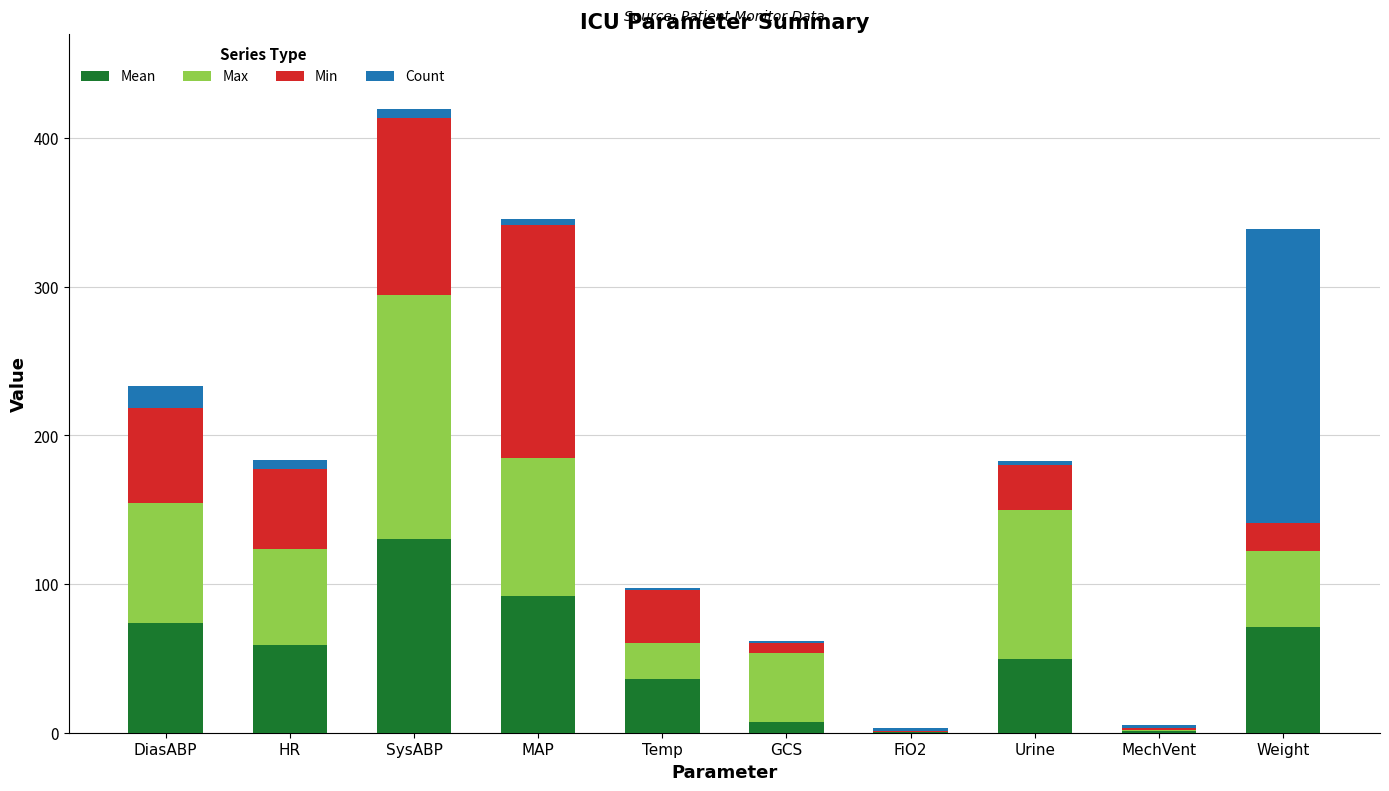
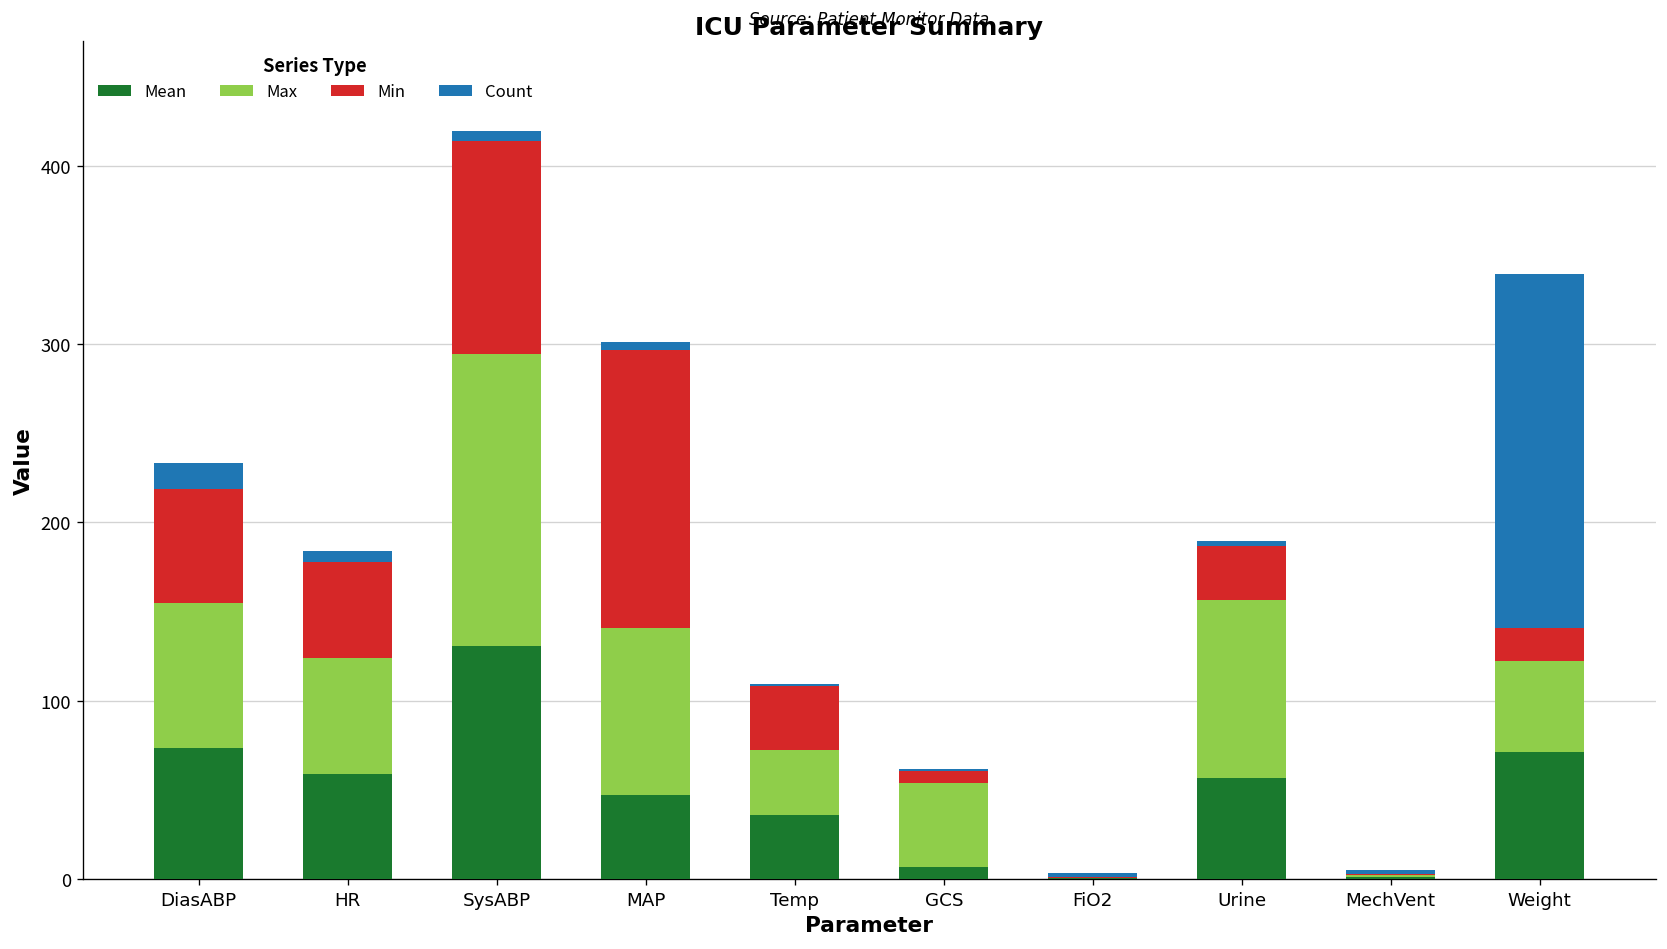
  {
    "Mean": {
      "DiasABP": 74,
      "HR": 59,
      "SysABP": 131,
-     "MAP": 92,
+     "MAP": 47,
      "Temp": 36,
      "GCS": 7,
-     "Urine": 50,
+     "Urine": 57,
      "Weight": 71
    },
    "Max": {
      "DiasABP": 81,
      "HR": 65,
      "SysABP": 164,
      "MAP": 93,
-     "Temp": 24,
+     "Temp": 36,
      "GCS": 47,
      "Urine": 100,
      "Weight": 51
    },
    "Min": {
      "DiasABP": 64,
      "HR": 54,
      "SysABP": 119,
      "MAP": 156,
      "Temp": 36,
      "GCS": 7,
      "Urine": 30,
      "Weight": 18
    },
    "Count": {
      "DiasABP": 15,
      "HR": 6,
      "SysABP": 6,
      "MAP": 4,
      "FiO2": 2,
      "Urine": 3,
      "MechVent": 2,
      "Weight": 198
    }
  }
